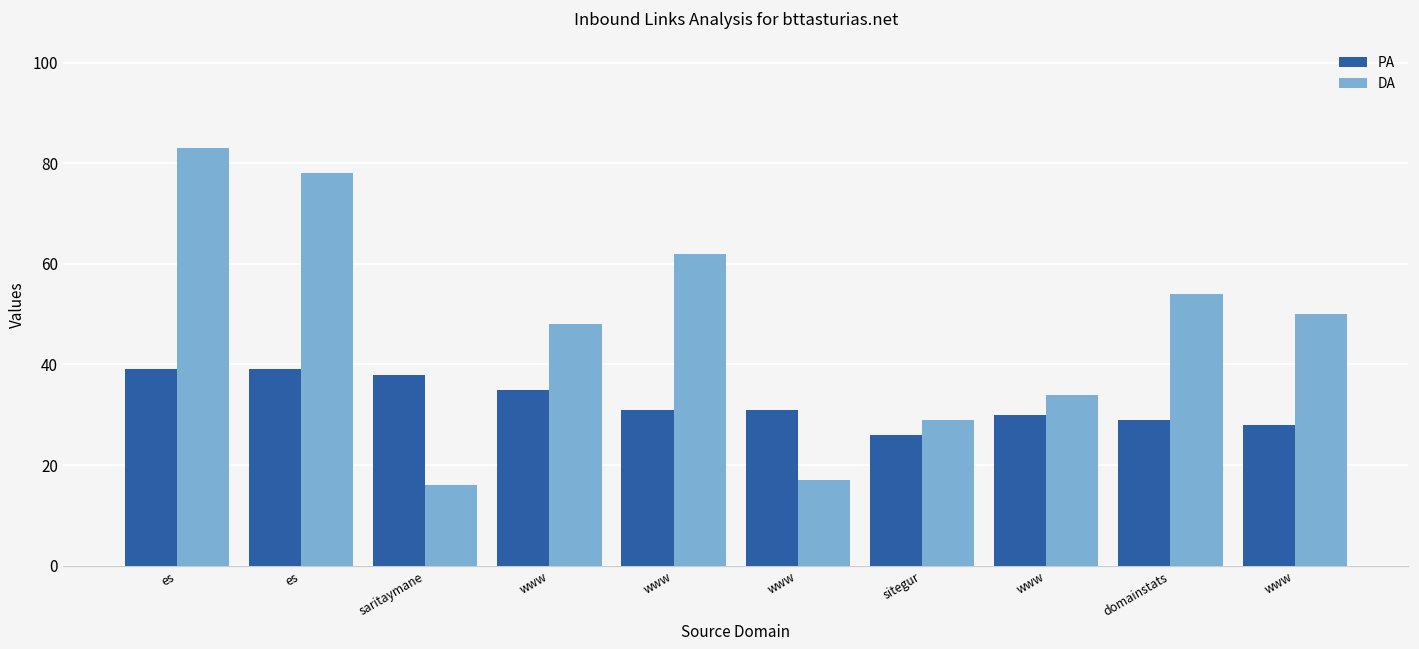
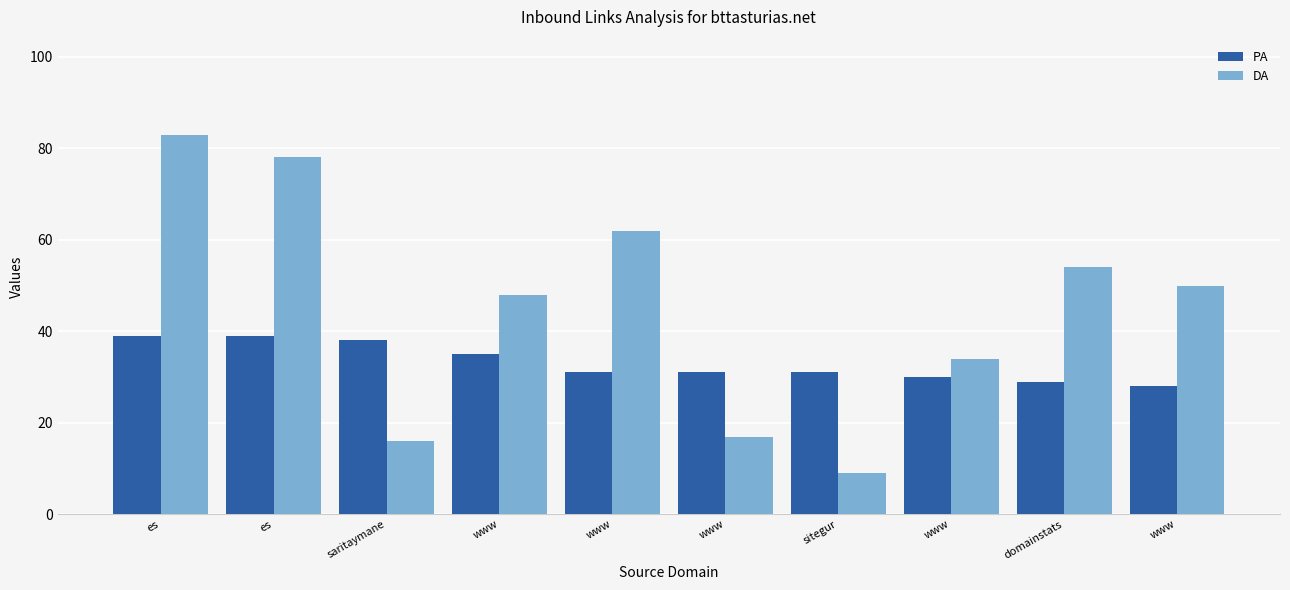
  {
    "PA": {
      "saritaymane": 38,
-     "sitegur": 26,
+     "sitegur": 31,
      "domainstats": 29
    },
    "DA": {
      "saritaymane": 16,
-     "sitegur": 29,
+     "sitegur": 9,
      "domainstats": 54
    }
  }
